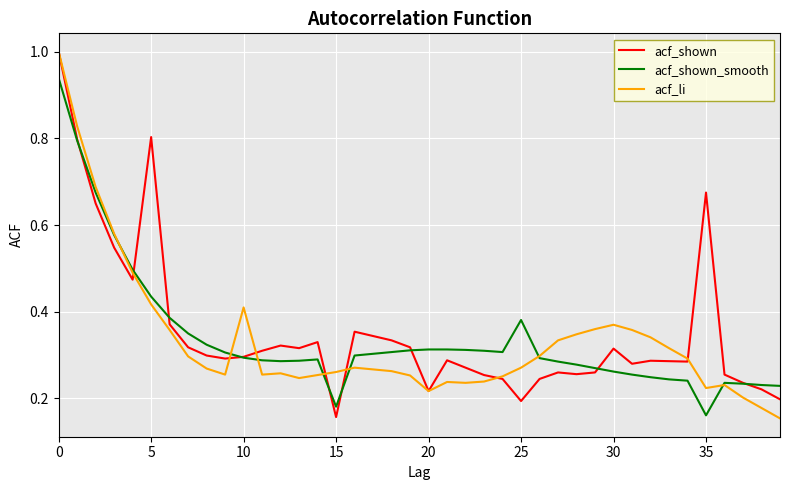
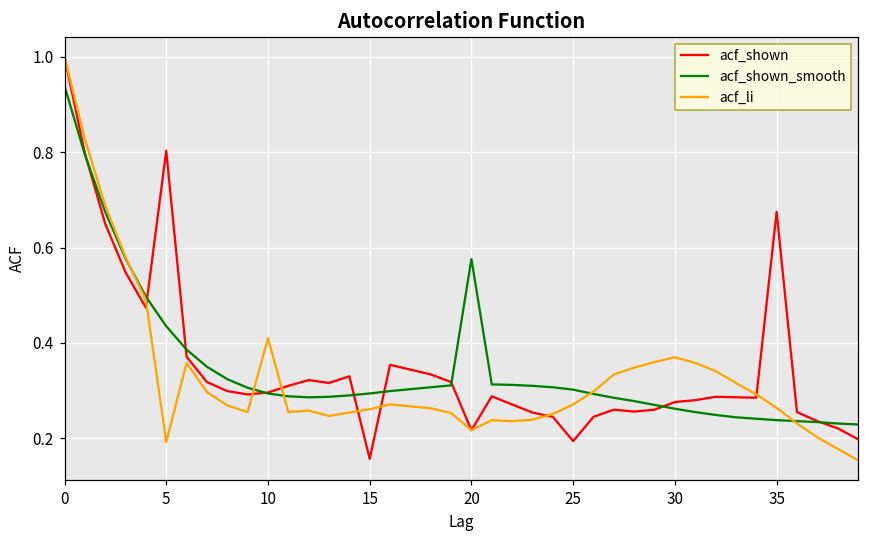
  {
    "acf_shown": {
      "5": 0.80,
      "15": 0.16,
      "25": 0.19,
-     "30": 0.32,
+     "30": 0.28,
      "35": 0.68
    },
    "acf_shown_smooth": {
      "0": 0.94,
      "5": 0.44,
-     "15": 0.18,
-     "20": 0.31,
-     "25": 0.38,
+     "15": 0.29,
+     "20": 0.58,
+     "25": 0.30,
      "30": 0.26,
-     "35": 0.16
+     "35": 0.24
    },
    "acf_li": {
-     "5": 0.42,
+     "5": 0.19,
      "10": 0.41,
      "15": 0.26,
      "25": 0.27,
      "30": 0.37,
-     "35": 0.22
+     "35": 0.26
    }
  }
